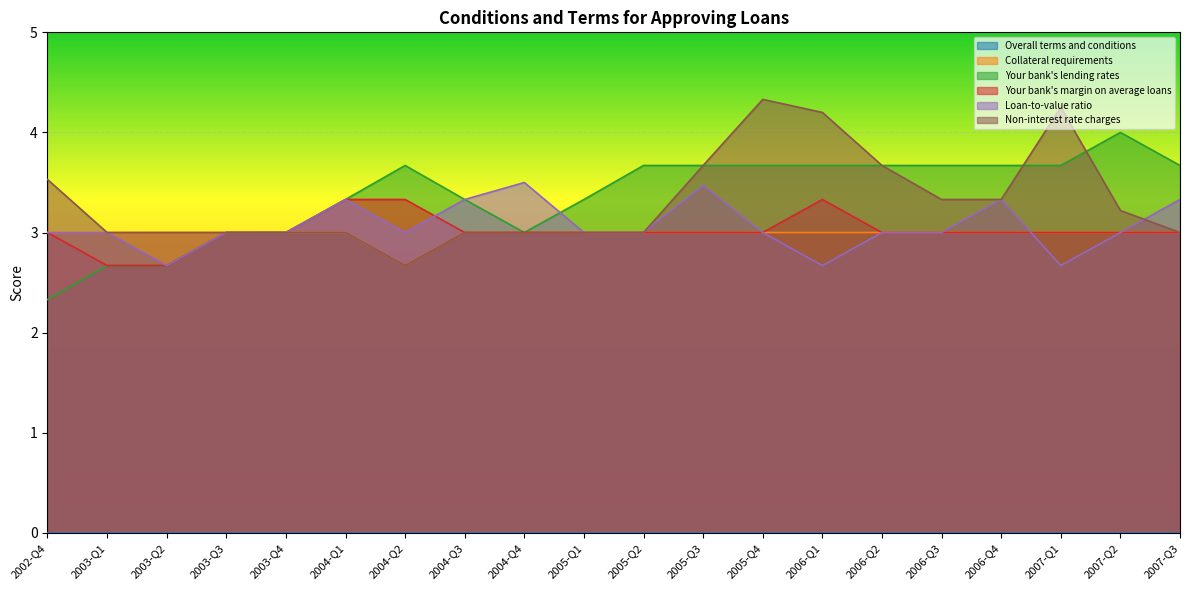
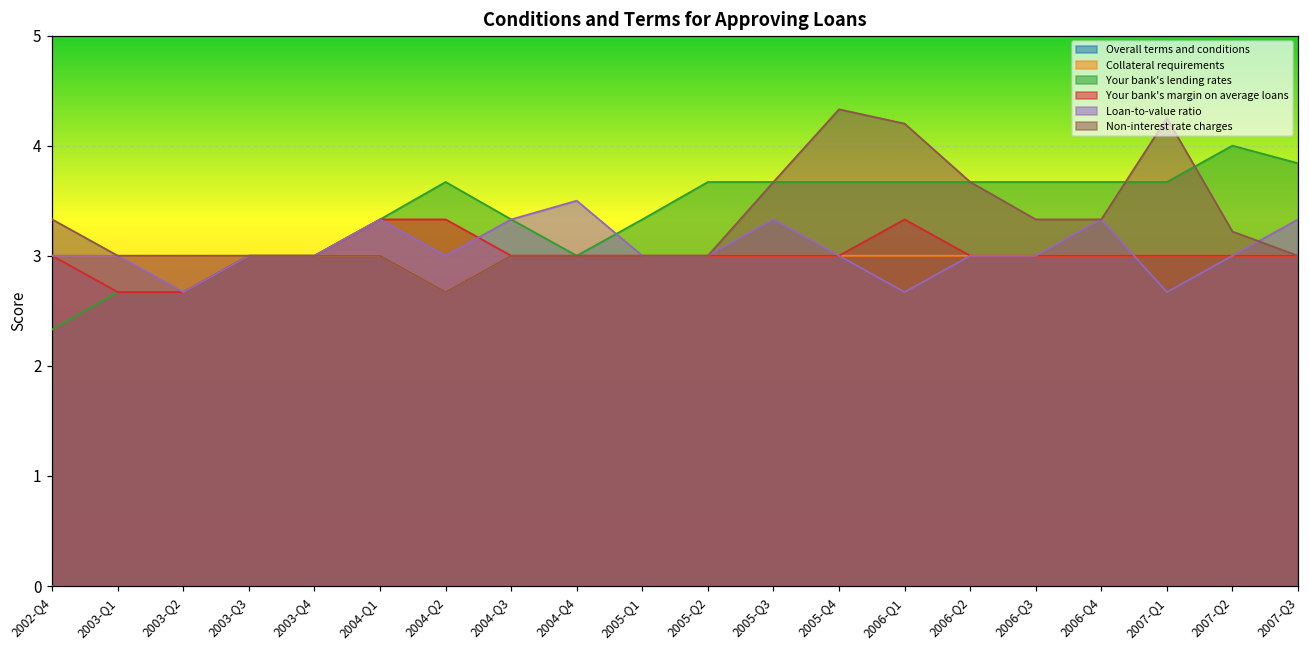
  {
    "Overall terms and conditions": {
      "2002-Q4": 0.00,
      "2003-Q1": 0.00,
      "2003-Q2": 0.00,
      "2003-Q3": 0.00,
      "2003-Q4": 0.00,
      "2004-Q1": 0.00,
      "2004-Q2": 0.00,
      "2004-Q3": 0.00,
      "2004-Q4": 0.00,
      "2005-Q1": 0.00,
      "2005-Q2": 0.00,
      "2005-Q3": 0.00,
      "2005-Q4": 0.00,
      "2006-Q1": 0.00,
      "2006-Q2": 0.00,
      "2006-Q3": 0.00,
      "2006-Q4": 0.00,
      "2007-Q1": 0.00,
      "2007-Q2": 0.00,
      "2007-Q3": 0.00
    },
    "Collateral requirements": {
      "2006-Q1": 3.00
    },
    "Your bank's lending rates": {
      "2002-Q4": 2.33,
      "2004-Q2": 3.67,
      "2005-Q1": 3.33,
      "2005-Q2": 3.67,
      "2005-Q4": 3.67,
      "2006-Q1": 3.67,
      "2006-Q3": 3.67,
      "2006-Q4": 3.67,
      "2007-Q1": 3.67,
      "2007-Q2": 4.00,
-     "2007-Q3": 3.67
+     "2007-Q3": 3.84
    },
    "Your bank's margin on average loans": {
      "2004-Q2": 3.33,
      "2006-Q1": 3.33
    },
    "Loan-to-value ratio": {
      "2004-Q2": 3.00,
      "2004-Q4": 3.50,
-     "2005-Q3": 3.47,
+     "2005-Q3": 3.33,
      "2006-Q1": 2.67,
      "2007-Q1": 2.67,
      "2007-Q3": 3.33
    },
    "Non-interest rate charges": {
-     "2002-Q4": 3.53,
+     "2002-Q4": 3.33,
      "2005-Q4": 4.33,
      "2006-Q1": 4.20,
      "2006-Q3": 3.33,
      "2007-Q2": 3.22
    }
  }
